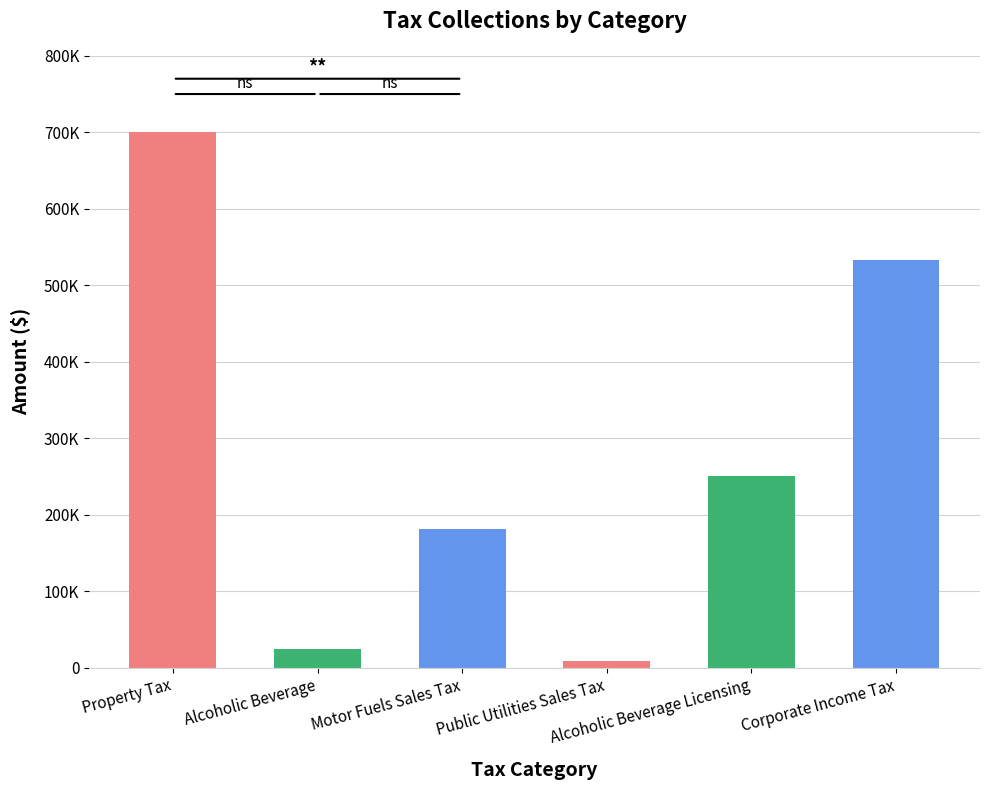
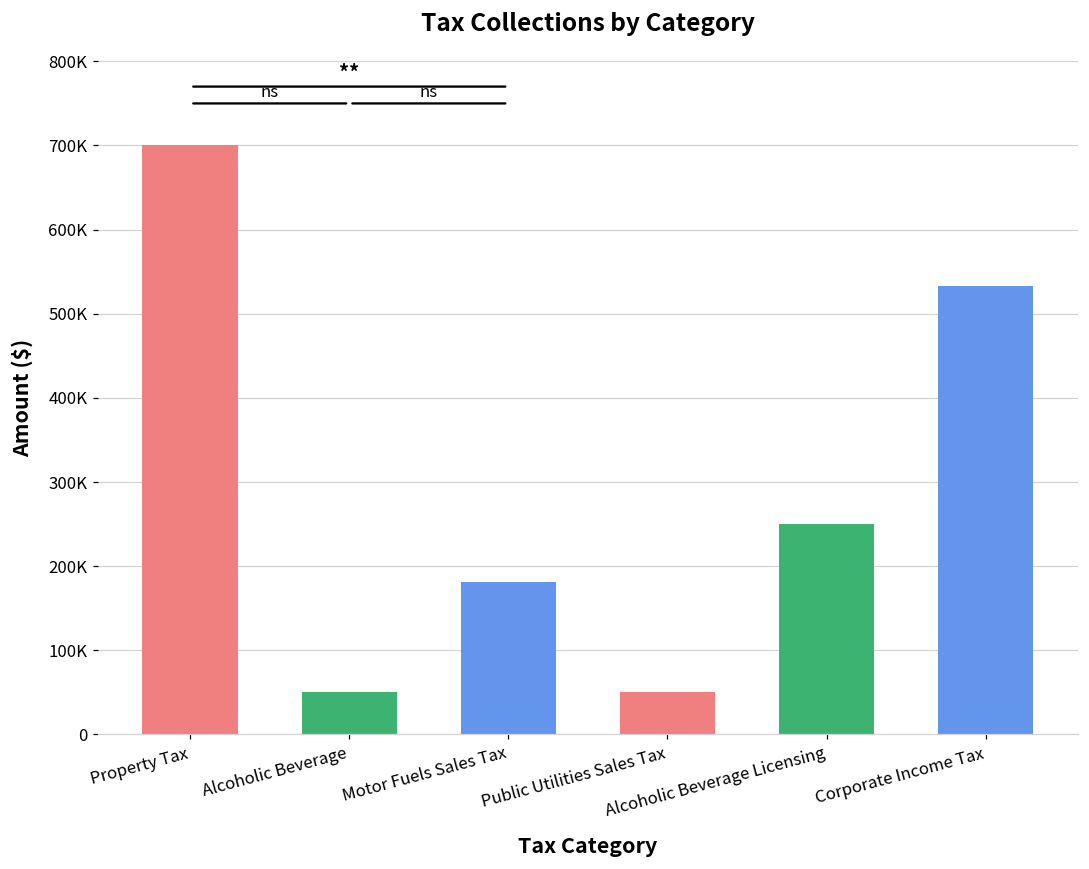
  {
    "Property Tax": 700000,
-   "Alcoholic Beverage": 20000,
+   "Alcoholic Beverage": 50000,
    "Motor Fuels Sales Tax": 180000,
-   "Public Utilities Sales Tax": 10000,
+   "Public Utilities Sales Tax": 50000,
    "Alcoholic Beverage Licensing": 250000,
    "Corporate Income Tax": 530000
  }
